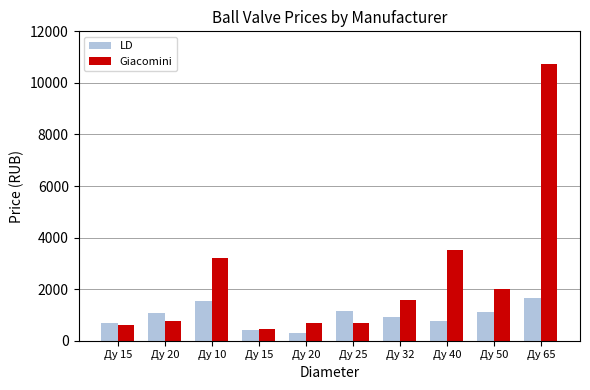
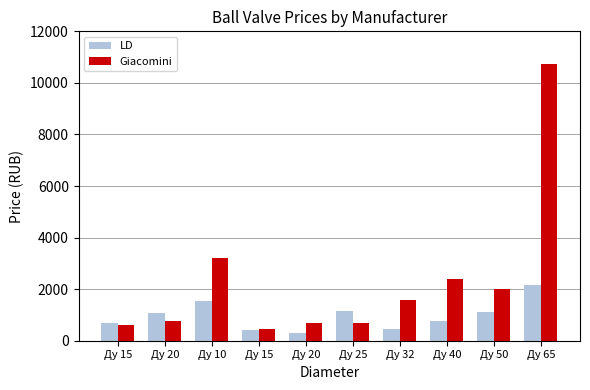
  {
    "LD": {
      "Ду 10": 1500,
      "Ду 25": 1200,
-     "Ду 32": 900,
+     "Ду 32": 500,
      "Ду 40": 800,
      "Ду 50": 1100,
-     "Ду 65": 1700
+     "Ду 65": 2100
    },
    "Giacomini": {
      "Ду 10": 3200,
      "Ду 25": 700,
      "Ду 32": 1600,
-     "Ду 40": 3500,
+     "Ду 40": 2400,
      "Ду 50": 2000,
      "Ду 65": 10700
    }
  }
